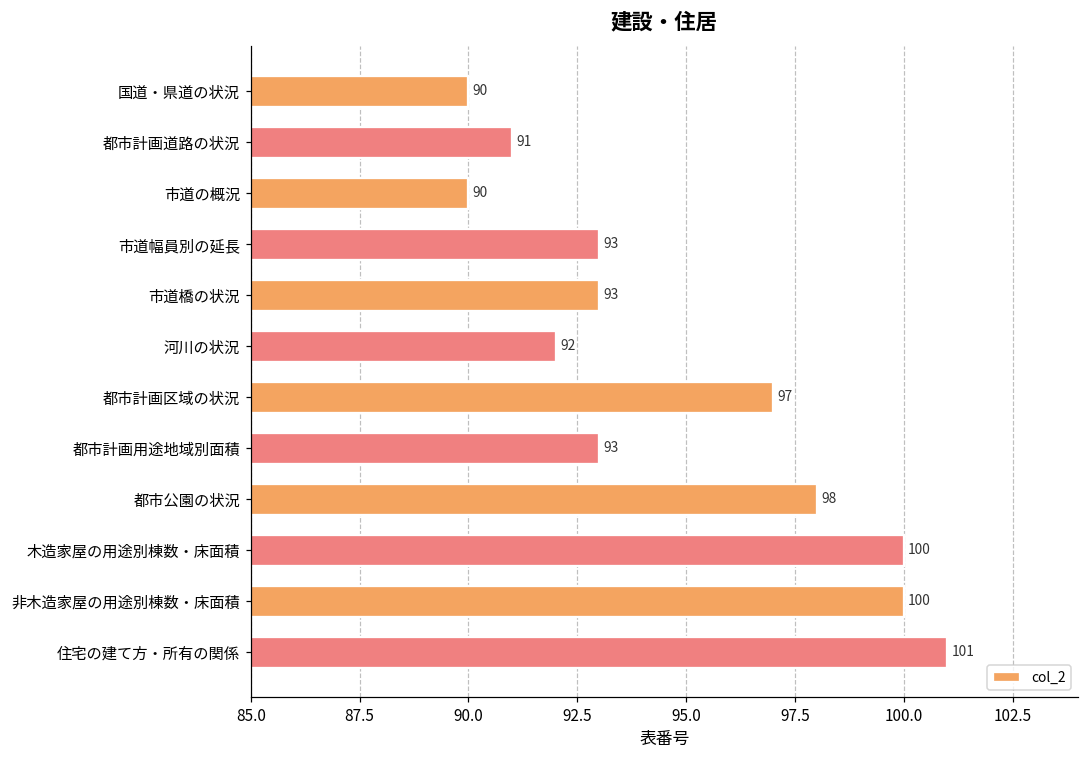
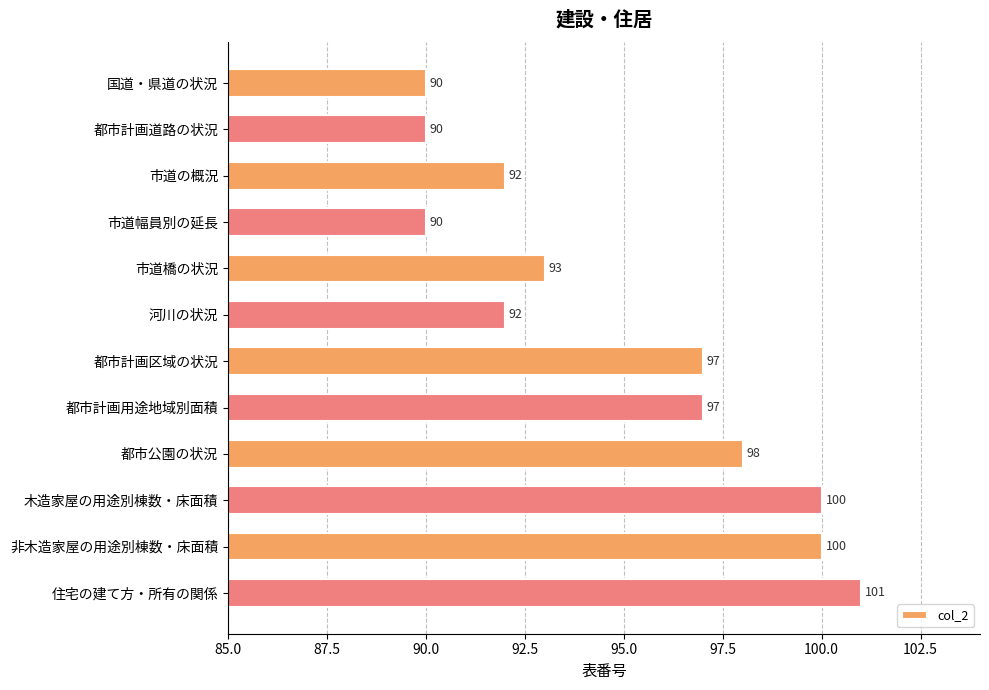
  {
    "国道・県道の状況": 90,
-   "都市計画道路の状況": 91,
-   "市道の概況": 90,
-   "市道幅員別の延長": 93,
+   "都市計画道路の状況": 90,
+   "市道の概況": 92,
+   "市道幅員別の延長": 90,
    "市道橋の状況": 93,
    "河川の状況": 92,
    "都市計画区域の状況": 97,
-   "都市計画用途地域別面積": 93,
+   "都市計画用途地域別面積": 97,
    "都市公園の状況": 98,
    "木造家屋の用途別棟数・床面積": 100,
    "非木造家屋の用途別棟数・床面積": 100,
    "住宅の建て方・所有の関係": 101
  }
